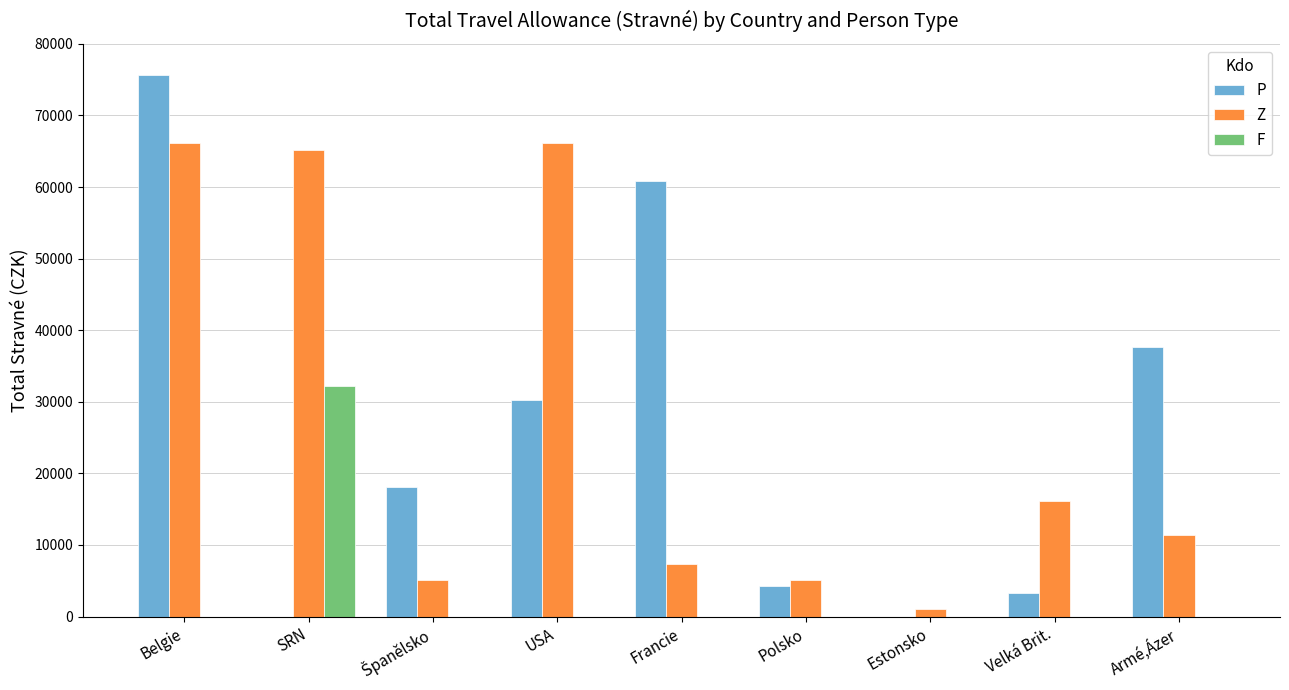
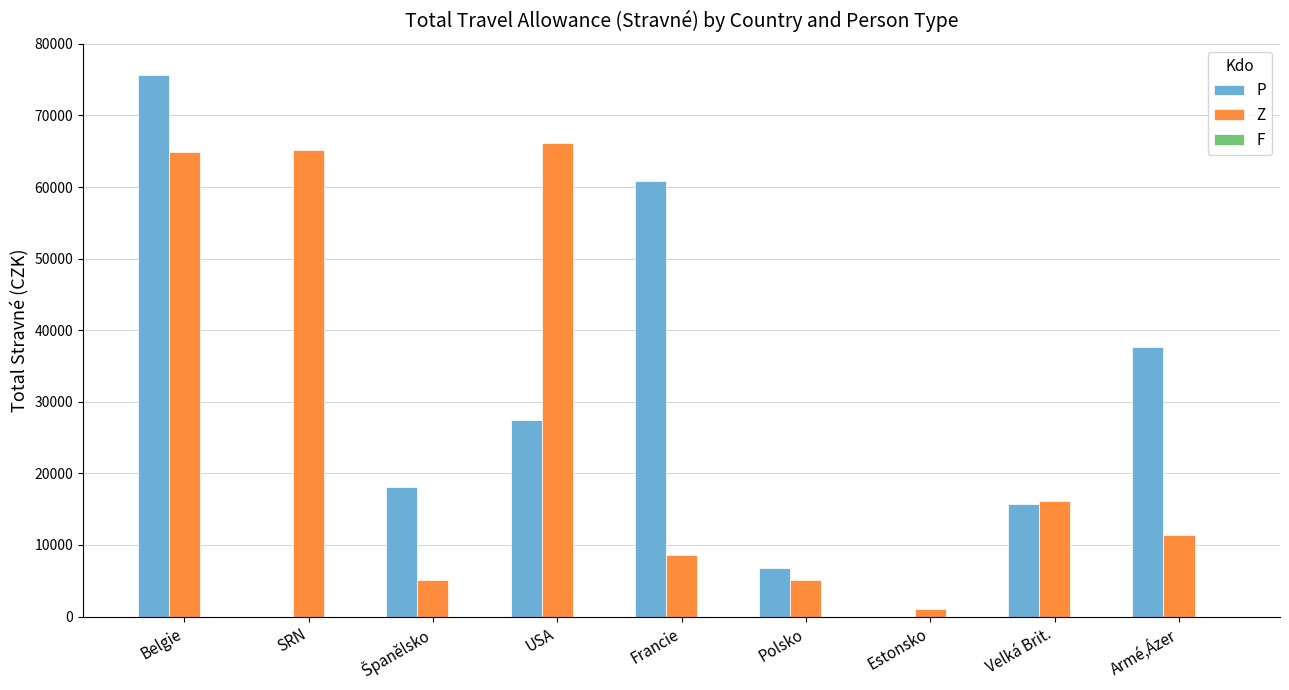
  {
    "P": {
      "Belgie": 76000,
      "SRN": 0,
      "Španělsko": 18000,
-     "USA": 30000,
+     "USA": 27000,
      "Francie": 61000,
-     "Polsko": 4000,
+     "Polsko": 7000,
      "Estonsko": 0,
-     "Velká Brit.": 3000,
+     "Velká Brit.": 16000,
      "Armé,Ázer": 38000
    },
    "Z": {
-     "Belgie": 66000,
+     "Belgie": 65000,
      "SRN": 65000,
      "Španělsko": 5000,
      "USA": 66000,
-     "Francie": 7000,
+     "Francie": 9000,
      "Polsko": 5000,
      "Estonsko": 1000,
      "Velká Brit.": 16000,
      "Armé,Ázer": 11000
    },
    "F": {
      "Belgie": 0,
-     "SRN": 32000,
+     "SRN": 0,
      "Španělsko": 0,
      "USA": 0,
      "Francie": 0,
      "Polsko": 0,
      "Estonsko": 0,
      "Velká Brit.": 0,
      "Armé,Ázer": 0
    }
  }
